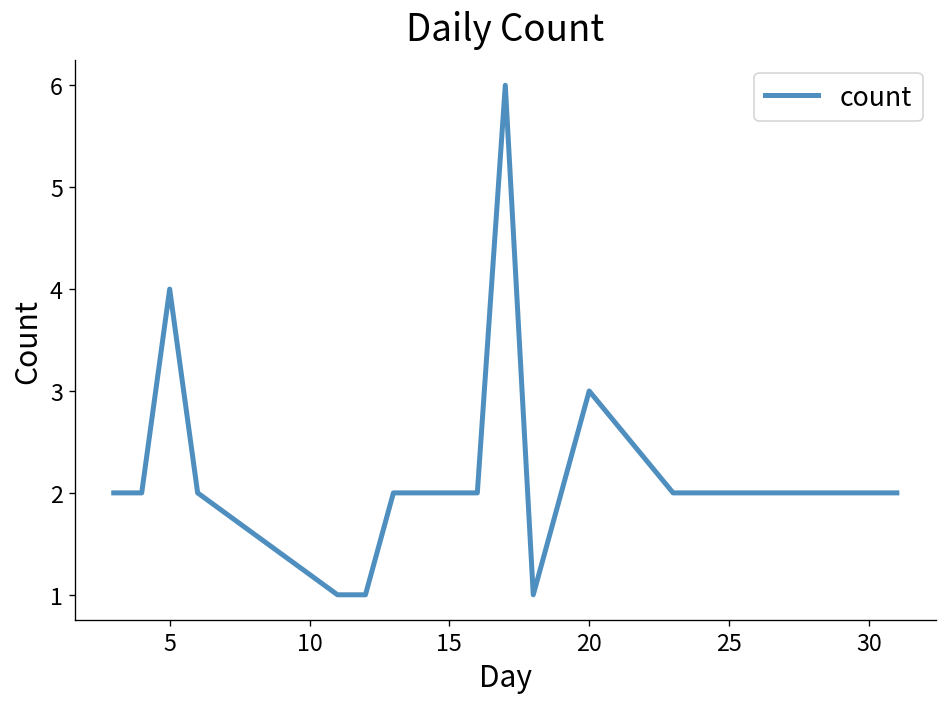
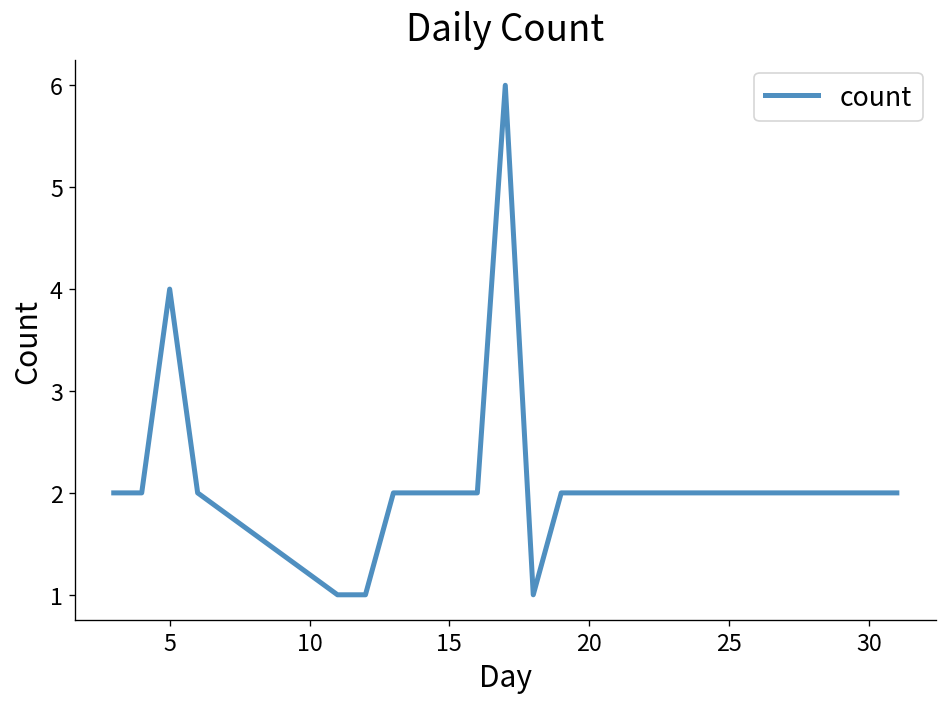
  {
    "5": 4,
-   "20": 3,
+   "20": 2,
    "25": 2
  }
